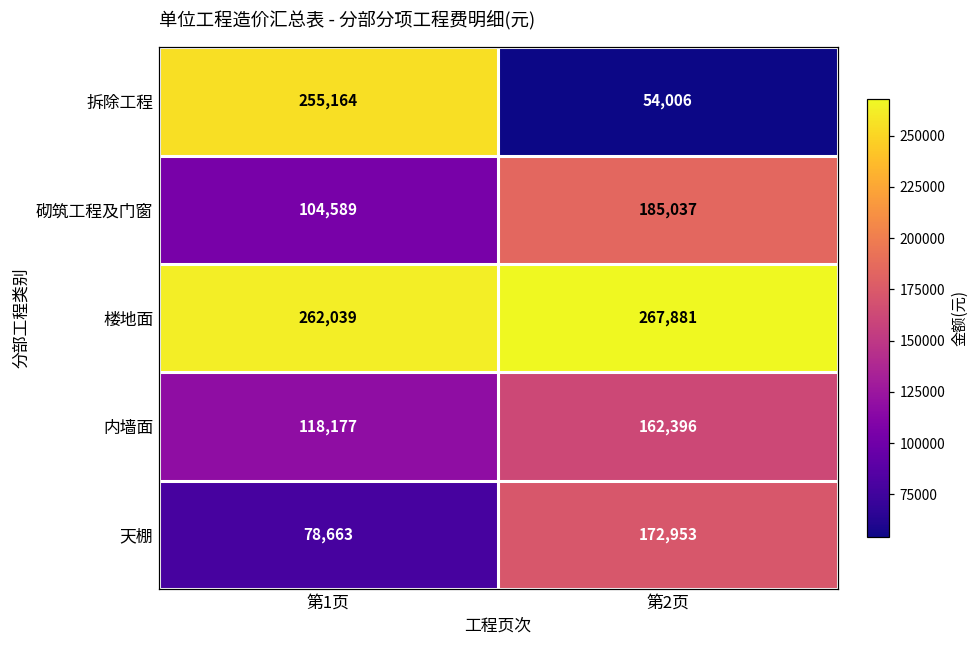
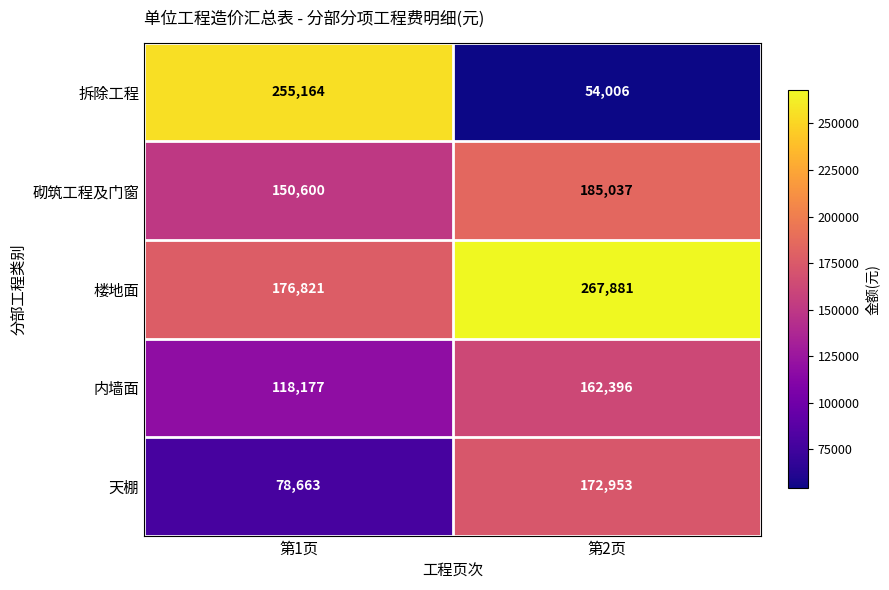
  {
    "拆除工程": {
      "第1页": "255,164",
      "第2页": "54,006"
    },
    "砌筑工程及门窗": {
-     "第1页": "104,589",
+     "第1页": "150,600",
      "第2页": "185,037"
    },
    "楼地面": {
-     "第1页": "262,039",
+     "第1页": "176,821",
      "第2页": "267,881"
    },
    "内墙面": {
      "第1页": "118,177",
      "第2页": "162,396"
    },
    "天棚": {
      "第1页": "78,663",
      "第2页": "172,953"
    }
  }
